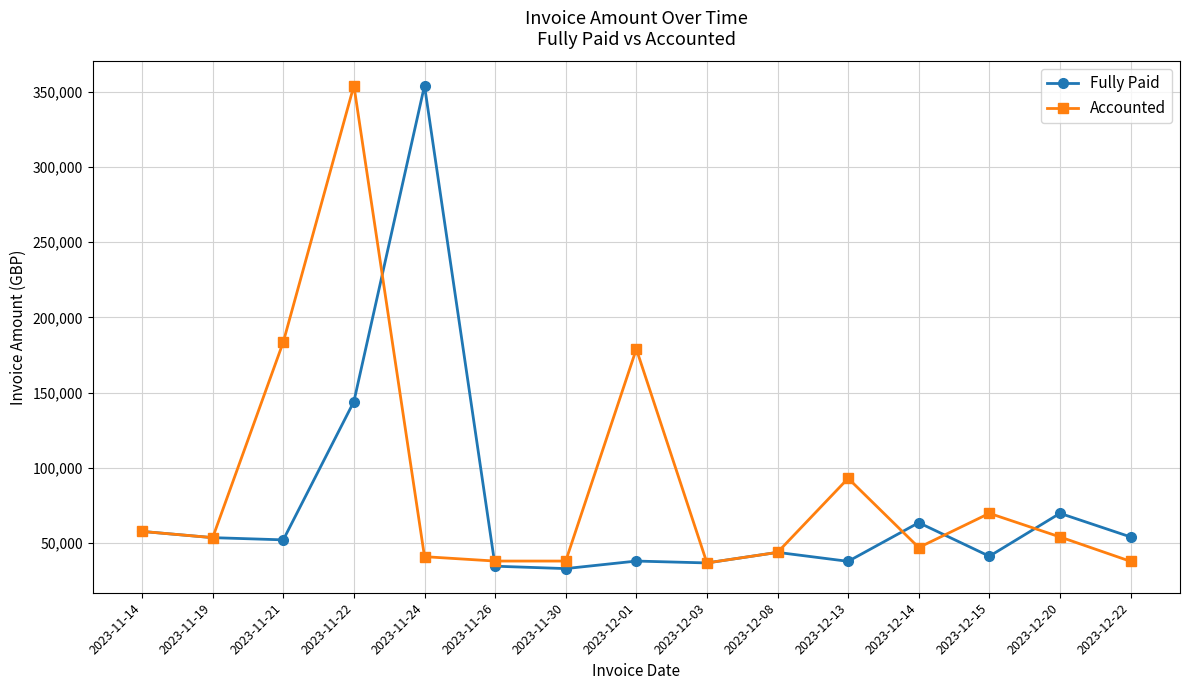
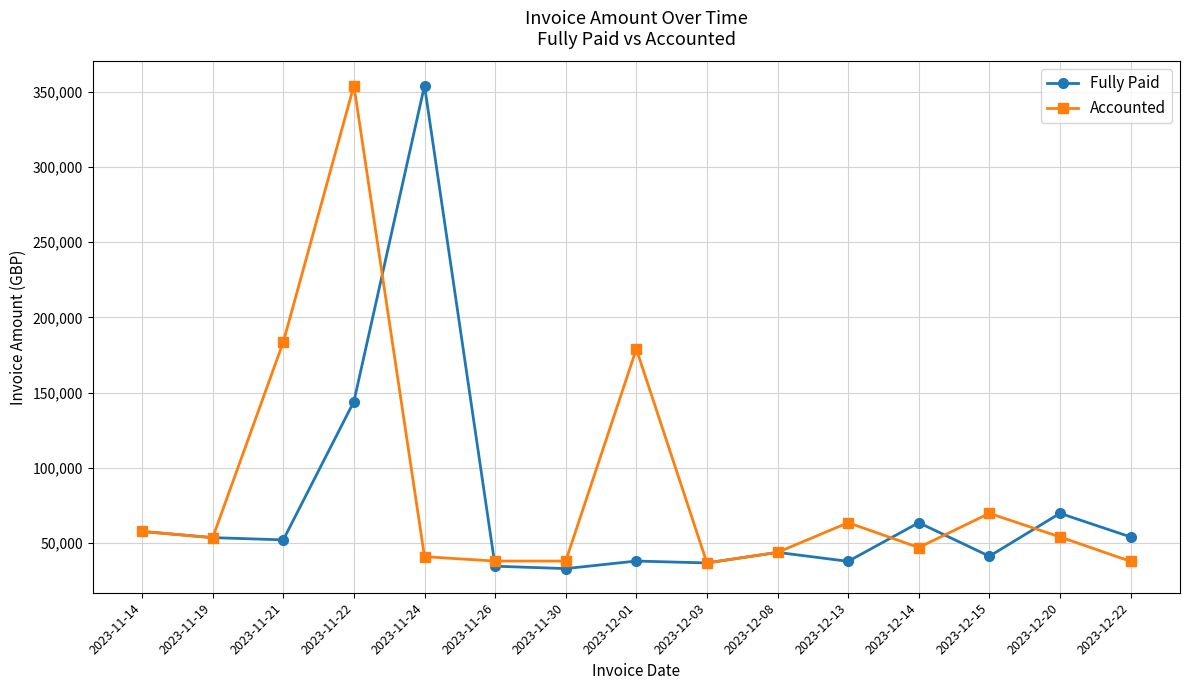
  {
    "Fully Paid": {
      "2023-11-21": "52,000",
      "2023-11-22": "144,000",
      "2023-11-24": "354,000",
      "2023-11-26": "34,000",
      "2023-11-30": "33,000",
      "2023-12-01": "38,000",
      "2023-12-13": "38,000",
      "2023-12-14": "63,000",
      "2023-12-15": "41,000",
      "2023-12-20": "70,000",
      "2023-12-22": "54,000"
    },
    "Accounted": {
      "2023-11-21": "184,000",
      "2023-11-22": "354,000",
      "2023-11-24": "41,000",
      "2023-11-26": "38,000",
      "2023-11-30": "38,000",
      "2023-12-01": "179,000",
-     "2023-12-13": "93,000",
+     "2023-12-13": "63,000",
      "2023-12-14": "47,000",
      "2023-12-15": "70,000",
      "2023-12-20": "54,000",
      "2023-12-22": "38,000"
    }
  }
